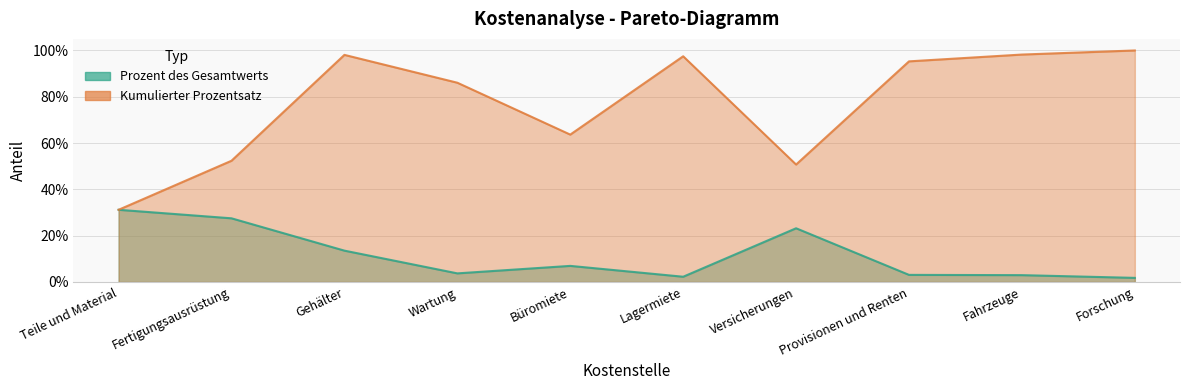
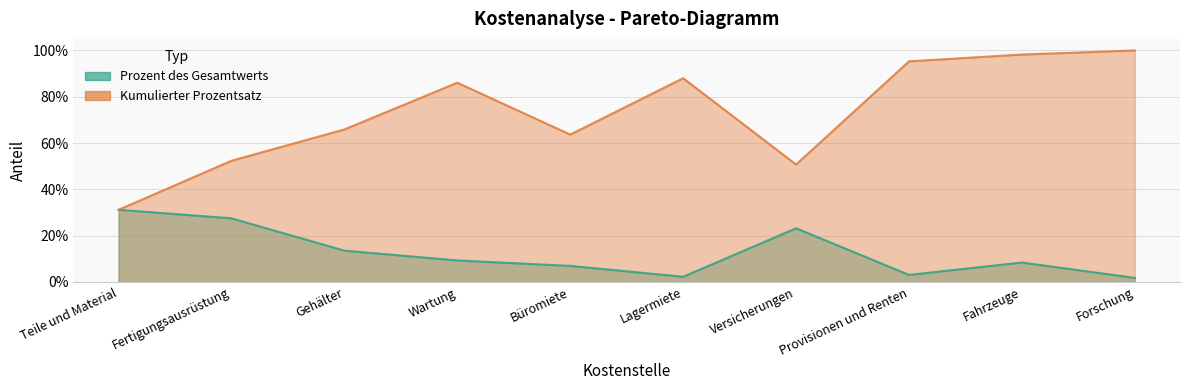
  {
    "Prozent des Gesamtwerts": {
      "Fertigungsausrüstung": "27%",
      "Gehälter": "14%",
-     "Wartung": "4%",
+     "Wartung": "9%",
      "Büromiete": "7%",
      "Lagermiete": "2%",
      "Versicherungen": "23%",
      "Provisionen und Renten": "3%",
-     "Fahrzeuge": "3%",
+     "Fahrzeuge": "8%",
      "Forschung": "2%"
    },
    "Kumulierter Prozentsatz": {
      "Fertigungsausrüstung": "52%",
-     "Gehälter": "98%",
+     "Gehälter": "66%",
      "Wartung": "86%",
      "Büromiete": "64%",
-     "Lagermiete": "97%",
+     "Lagermiete": "88%",
      "Versicherungen": "51%",
      "Provisionen und Renten": "95%",
      "Fahrzeuge": "98%",
      "Forschung": "100%"
    }
  }
